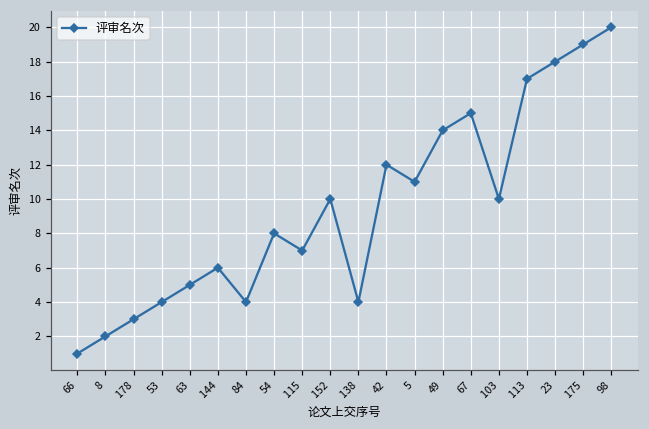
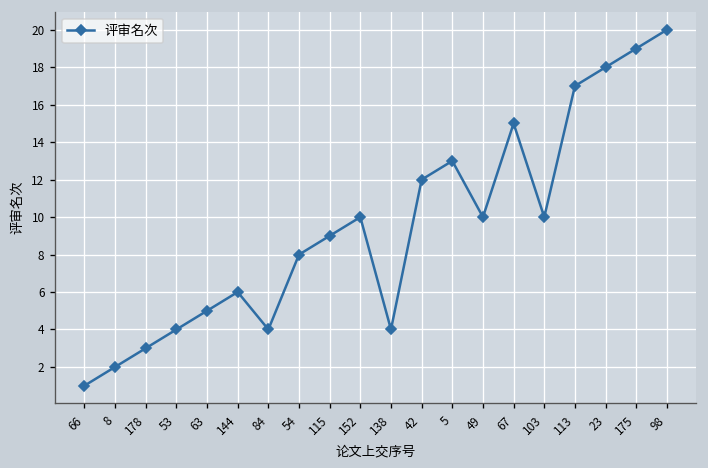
  {
    "66": 1,
    "8": 2,
    "178": 3,
    "53": 4,
    "63": 5,
    "144": 6,
    "84": 4,
    "54": 8,
-   "115": 7,
+   "115": 9,
    "152": 10,
    "138": 4,
    "42": 12,
-   "5": 11,
-   "49": 14,
+   "5": 13,
+   "49": 10,
    "67": 15,
    "103": 10,
    "113": 17,
    "23": 18,
    "175": 19,
    "98": 20
  }
